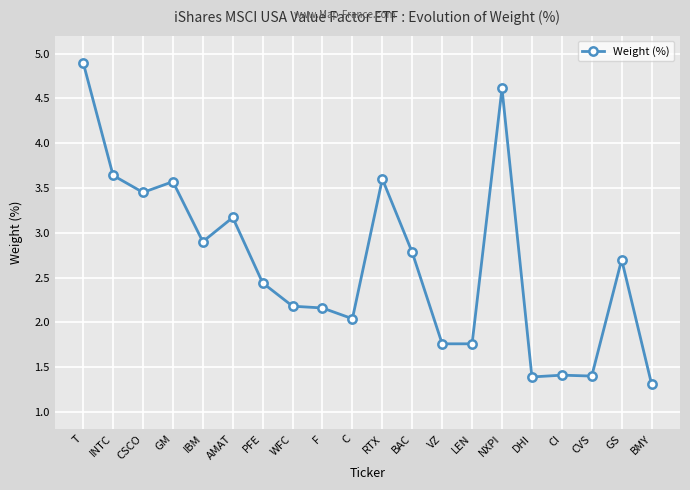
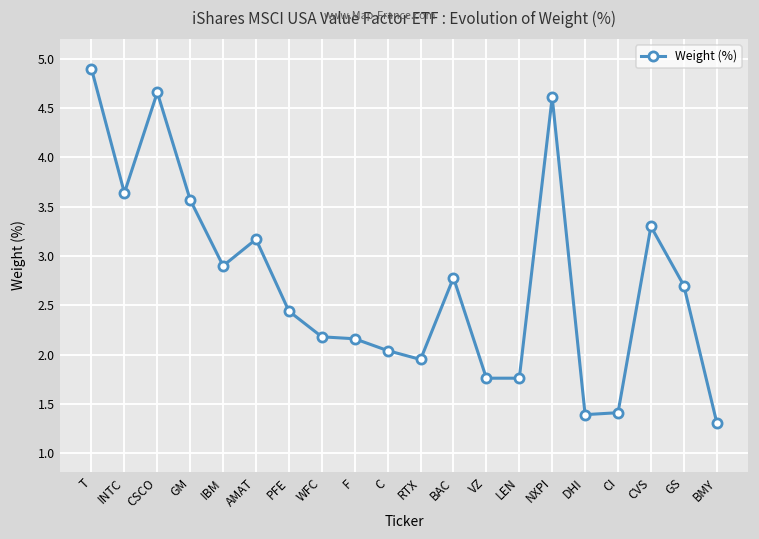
  {
    "T": 4.9,
    "INTC": 3.6,
-   "CSCO": 3.5,
+   "CSCO": 4.7,
    "GM": 3.6,
    "IBM": 2.9,
    "AMAT": 3.2,
    "PFE": 2.4,
    "WFC": 2.2,
    "F": 2.2,
    "C": 2.0,
-   "RTX": 3.6,
+   "RTX": 2.0,
    "BAC": 2.8,
    "VZ": 1.8,
    "LEN": 1.8,
    "NXPI": 4.6,
    "DHI": 1.4,
    "CI": 1.4,
-   "CVS": 1.4,
+   "CVS": 3.3,
    "GS": 2.7,
    "BMY": 1.3
  }
